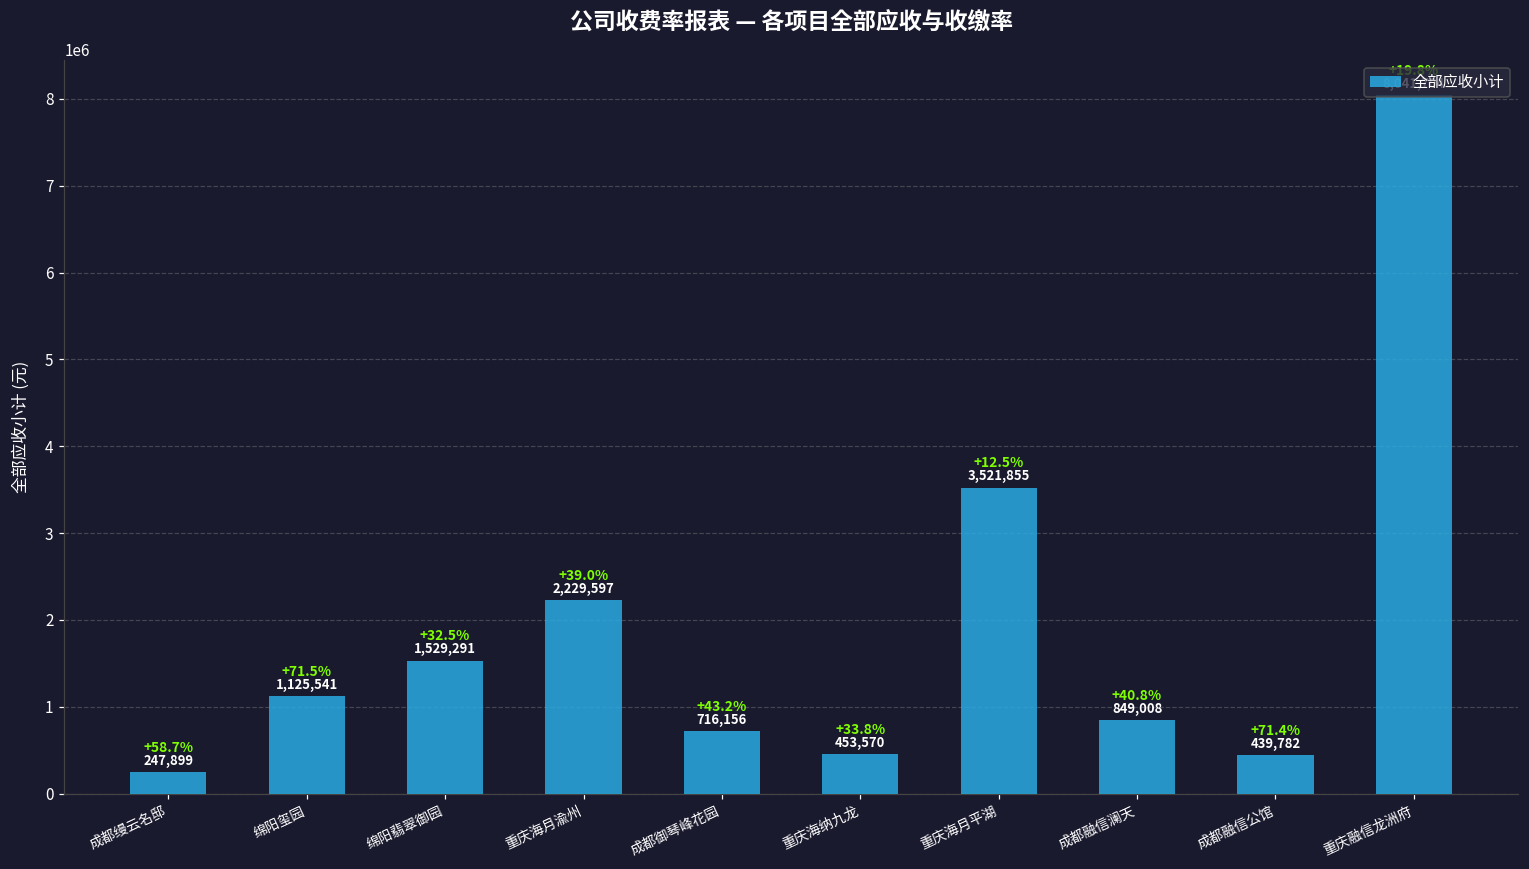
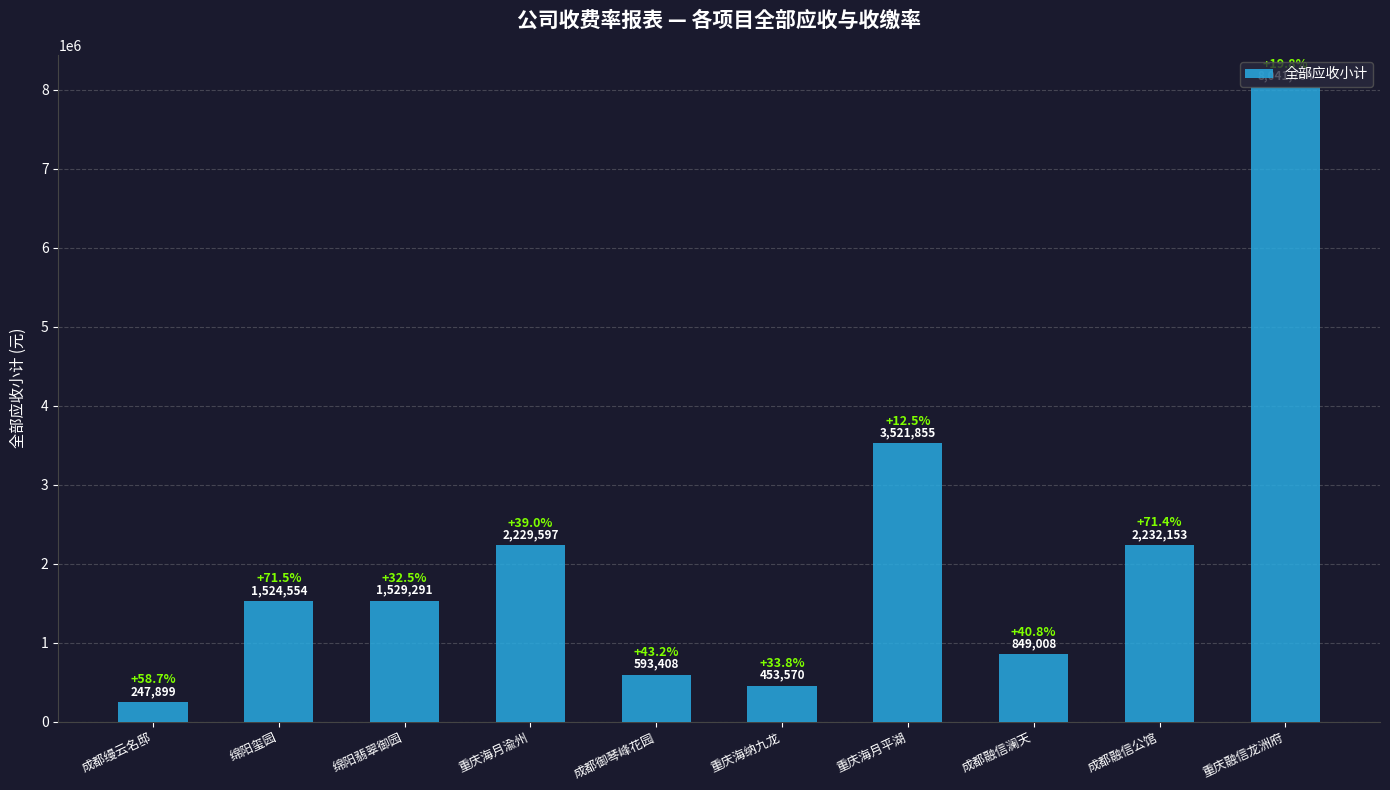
  {
    "成都缦云名邸": "247,899",
-   "绵阳玺园": "1,125,541",
+   "绵阳玺园": "1,524,554",
    "绵阳翡翠御园": "1,529,291",
    "重庆海月渝州": "2,229,597",
-   "成都御琴峰花园": "716,156",
+   "成都御琴峰花园": "593,408",
    "重庆海纳九龙": "453,570",
    "重庆海月平湖": "3,521,855",
    "成都融信澜天": "849,008",
-   "成都融信公馆": "439,782"
+   "成都融信公馆": "2,232,153"
  }
